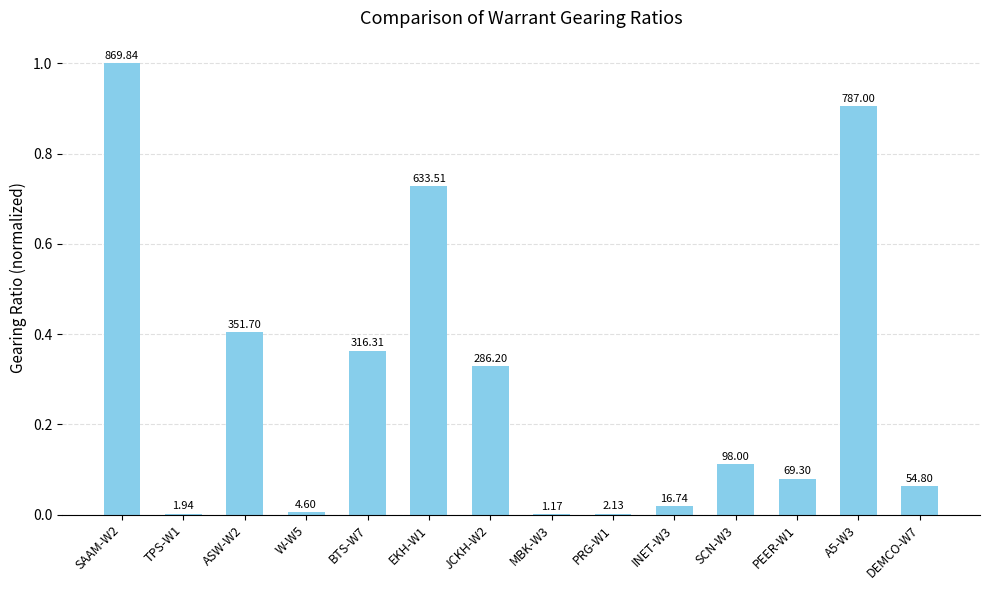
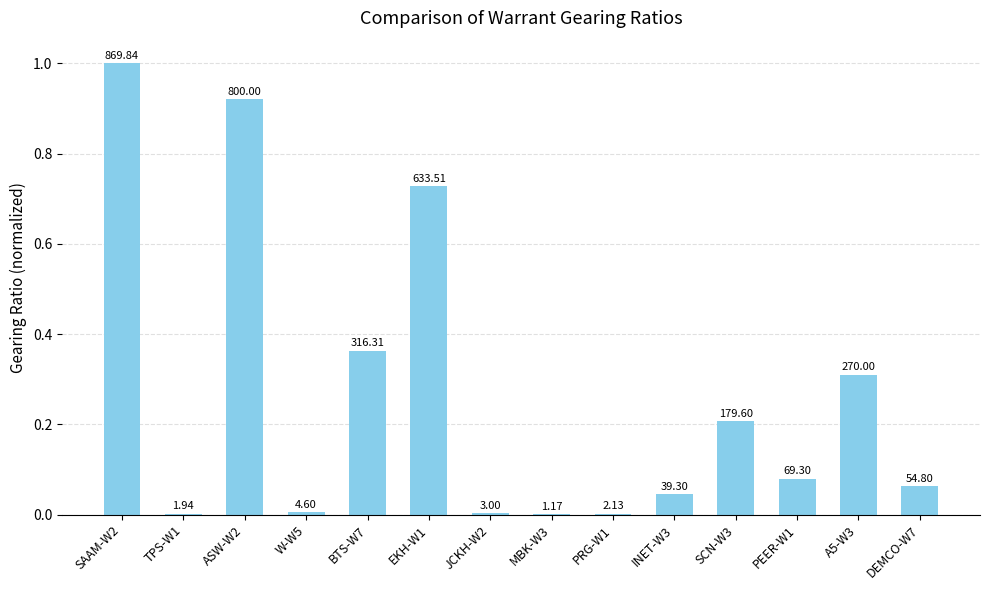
  {
-   "ASW-W2": 351.70,
-   "JCKH-W2": 286.20,
-   "INET-W3": 16.74,
-   "SCN-W3": 98.00,
-   "A5-W3": 787.00
+   "ASW-W2": 800.00,
+   "JCKH-W2": 3.00,
+   "INET-W3": 39.30,
+   "SCN-W3": 179.60,
+   "A5-W3": 270.00
  }
